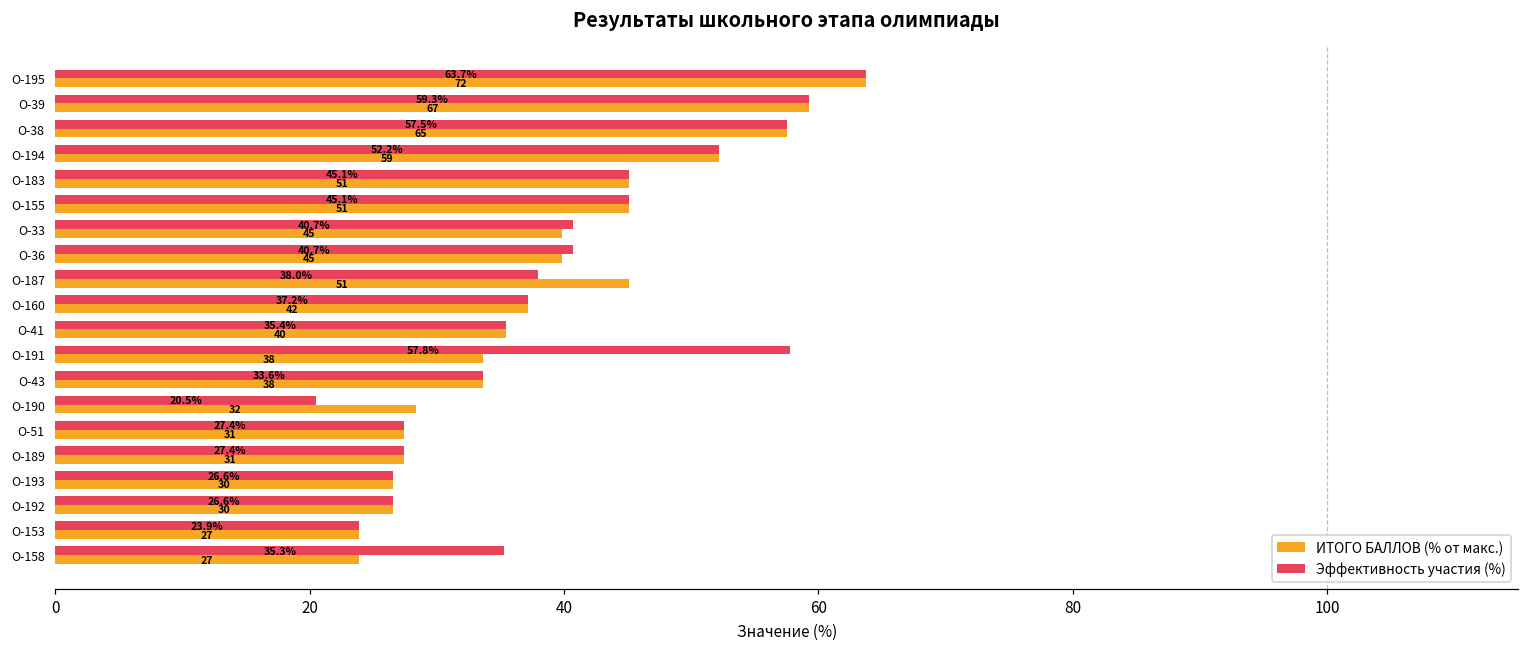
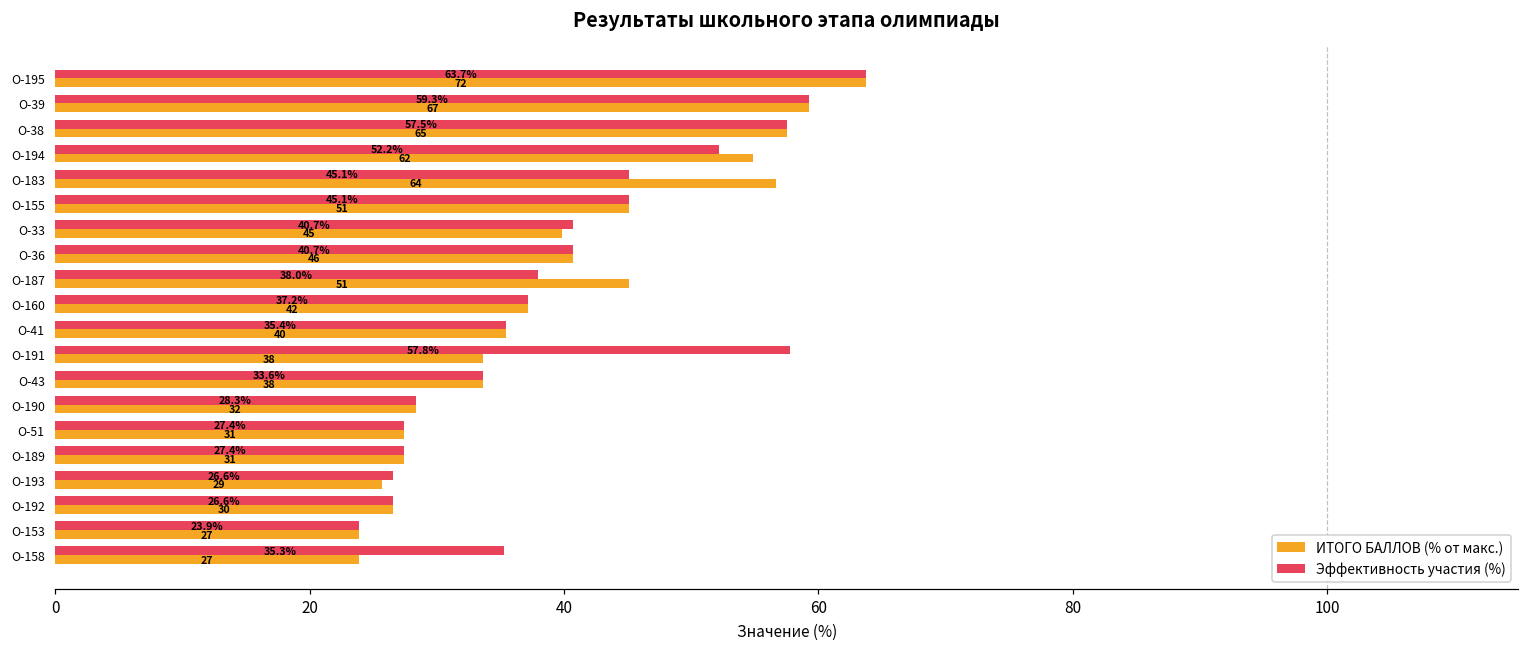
  {
    "ИТОГО БАЛЛОВ (% от макс.)": {
-     "О-194": "59",
-     "О-183": "51",
-     "О-36": "45",
-     "О-193": "30"
+     "О-194": "62",
+     "О-183": "64",
+     "О-36": "46",
+     "О-193": "29"
    },
    "Эффективность участия (%)": {
      "О-195": "63.7%",
      "О-39": "59.3%",
      "О-38": "57.5%",
      "О-194": "52.2%",
      "О-183": "45.1%",
      "О-155": "45.1%",
      "О-33": "40.7%",
      "О-36": "40.7%",
      "О-187": "38.0%",
      "О-160": "37.2%",
      "О-41": "35.4%",
      "О-191": "57.8%",
      "О-43": "33.6%",
-     "О-190": "20.5%",
+     "О-190": "28.3%",
      "О-51": "27.4%",
      "О-189": "27.4%",
      "О-193": "26.6%",
      "О-192": "26.6%",
      "О-153": "23.9%",
      "О-158": "35.3%"
    }
  }
